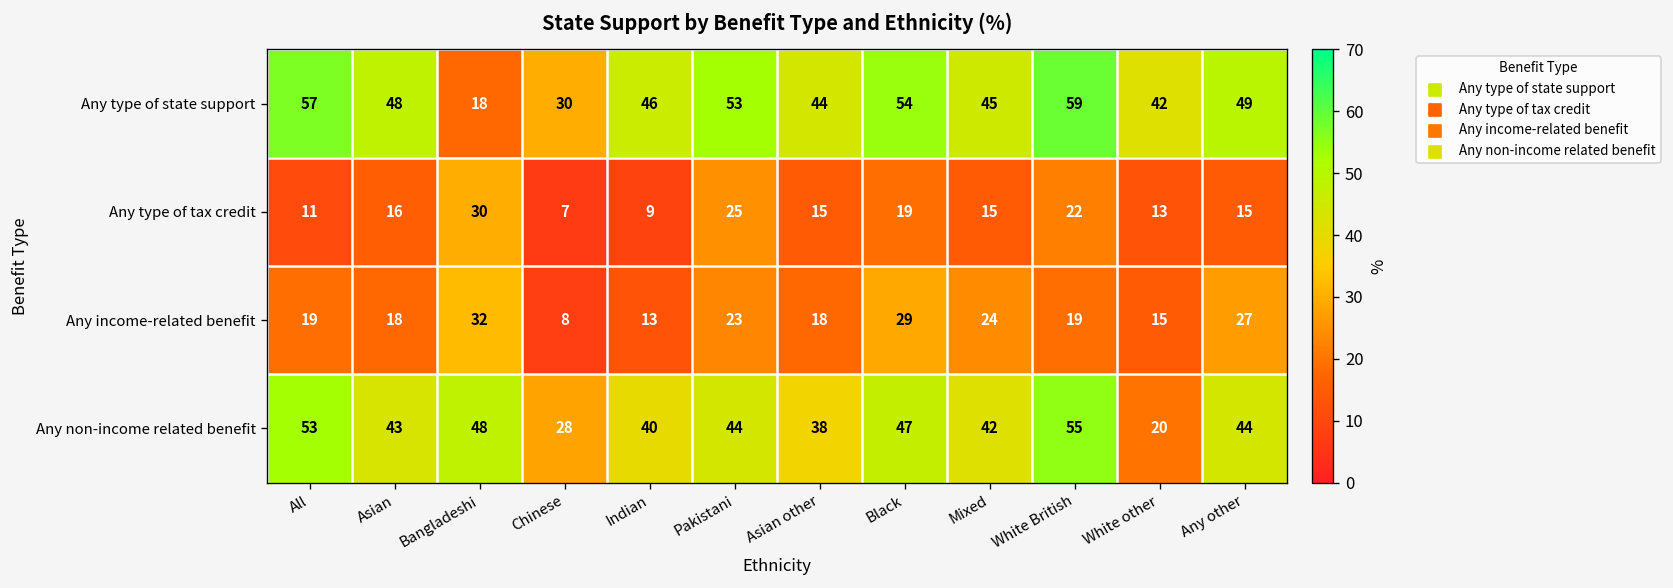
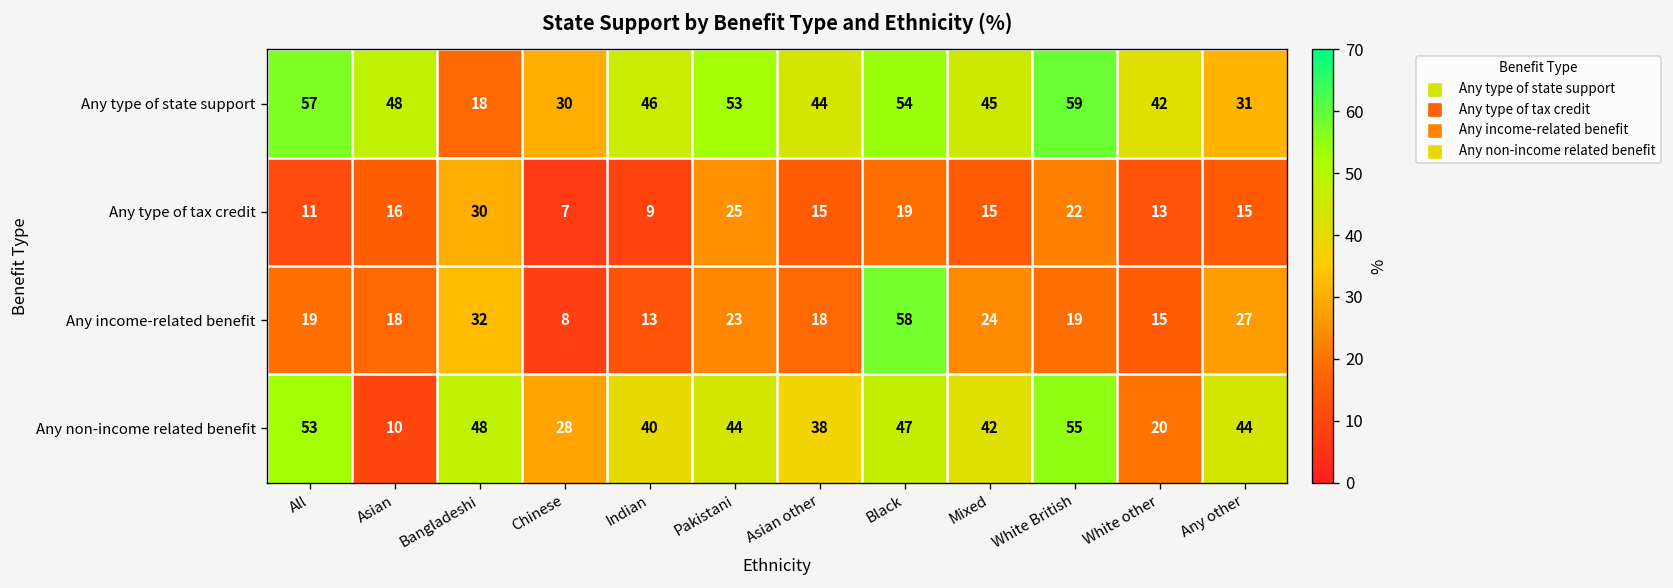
  {
    "Any type of state support": {
      "All": 57,
      "Asian": 48,
      "Bangladeshi": 18,
      "Chinese": 30,
      "Indian": 46,
      "Pakistani": 53,
      "Asian other": 44,
      "Black": 54,
      "Mixed": 45,
      "White British": 59,
      "White other": 42,
-     "Any other": 49
+     "Any other": 31
    },
    "Any type of tax credit": {
      "All": 11,
      "Asian": 16,
      "Bangladeshi": 30,
      "Chinese": 7,
      "Indian": 9,
      "Pakistani": 25,
      "Asian other": 15,
      "Black": 19,
      "Mixed": 15,
      "White British": 22,
      "White other": 13,
      "Any other": 15
    },
    "Any income-related benefit": {
      "All": 19,
      "Asian": 18,
      "Bangladeshi": 32,
      "Chinese": 8,
      "Indian": 13,
      "Pakistani": 23,
      "Asian other": 18,
-     "Black": 29,
+     "Black": 58,
      "Mixed": 24,
      "White British": 19,
      "White other": 15,
      "Any other": 27
    },
    "Any non-income related benefit": {
      "All": 53,
-     "Asian": 43,
+     "Asian": 10,
      "Bangladeshi": 48,
      "Chinese": 28,
      "Indian": 40,
      "Pakistani": 44,
      "Asian other": 38,
      "Black": 47,
      "Mixed": 42,
      "White British": 55,
      "White other": 20,
      "Any other": 44
    }
  }
